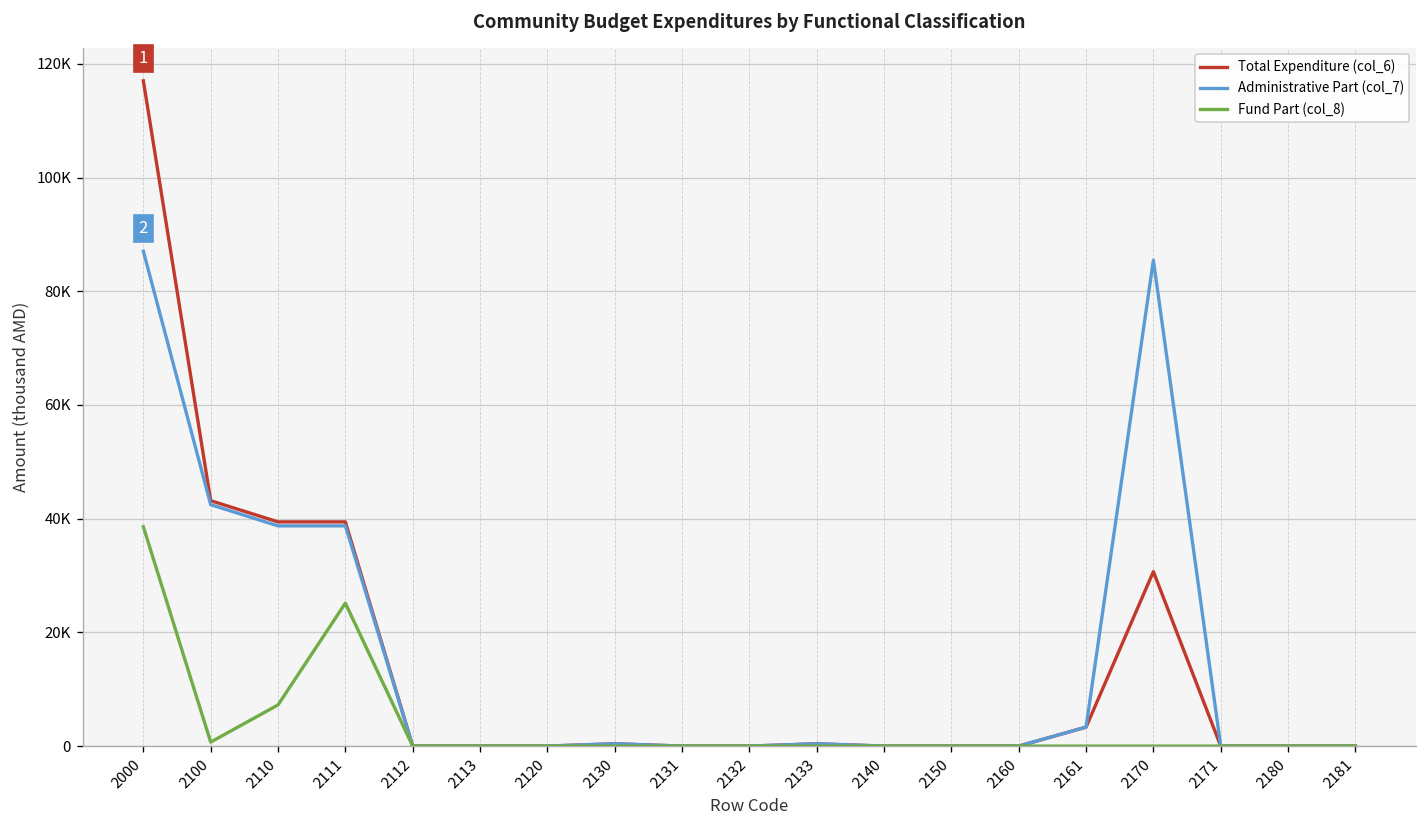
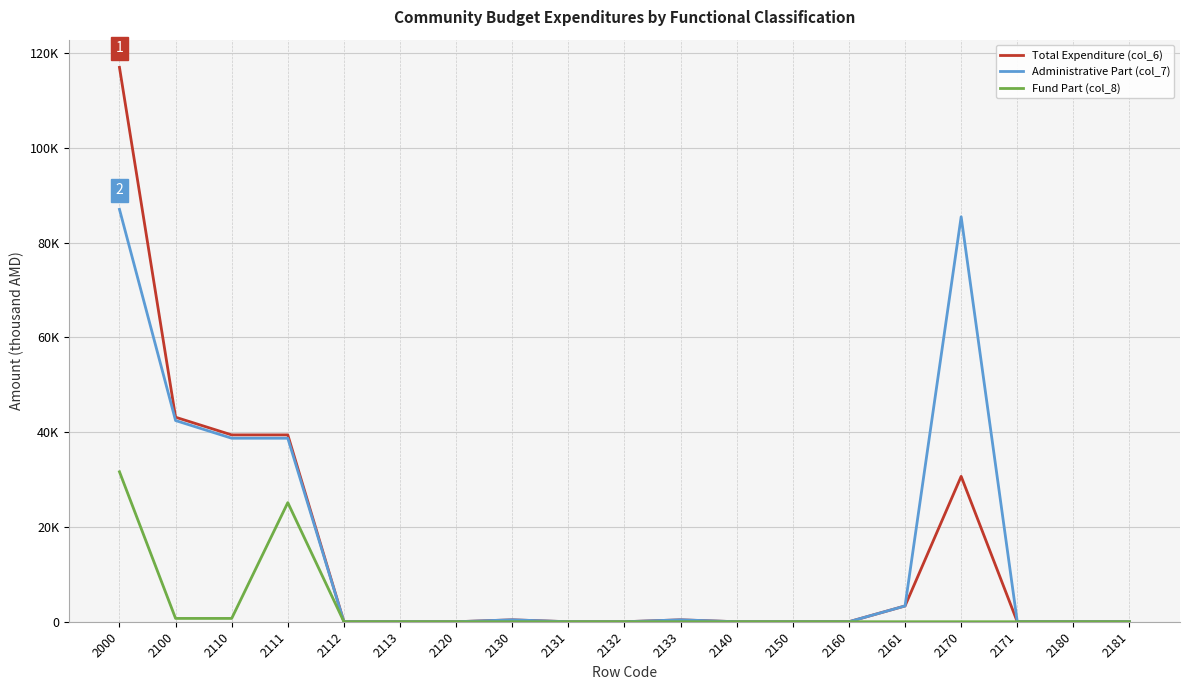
  {
    "Total Expenditure (col_6)": {
      "2100": 43000,
      "2110": 39000,
      "2111": 39000,
      "2170": 31000
    },
    "Administrative Part (col_7)": {
      "2100": 42000,
      "2110": 39000,
      "2111": 39000,
      "2170": 85000
    },
    "Fund Part (col_8)": {
-     "2000": 39000,
+     "2000": 32000,
      "2100": 1000,
-     "2110": 7000,
+     "2110": 1000,
      "2111": 25000,
      "2161": 0,
      "2170": 0
    }
  }
